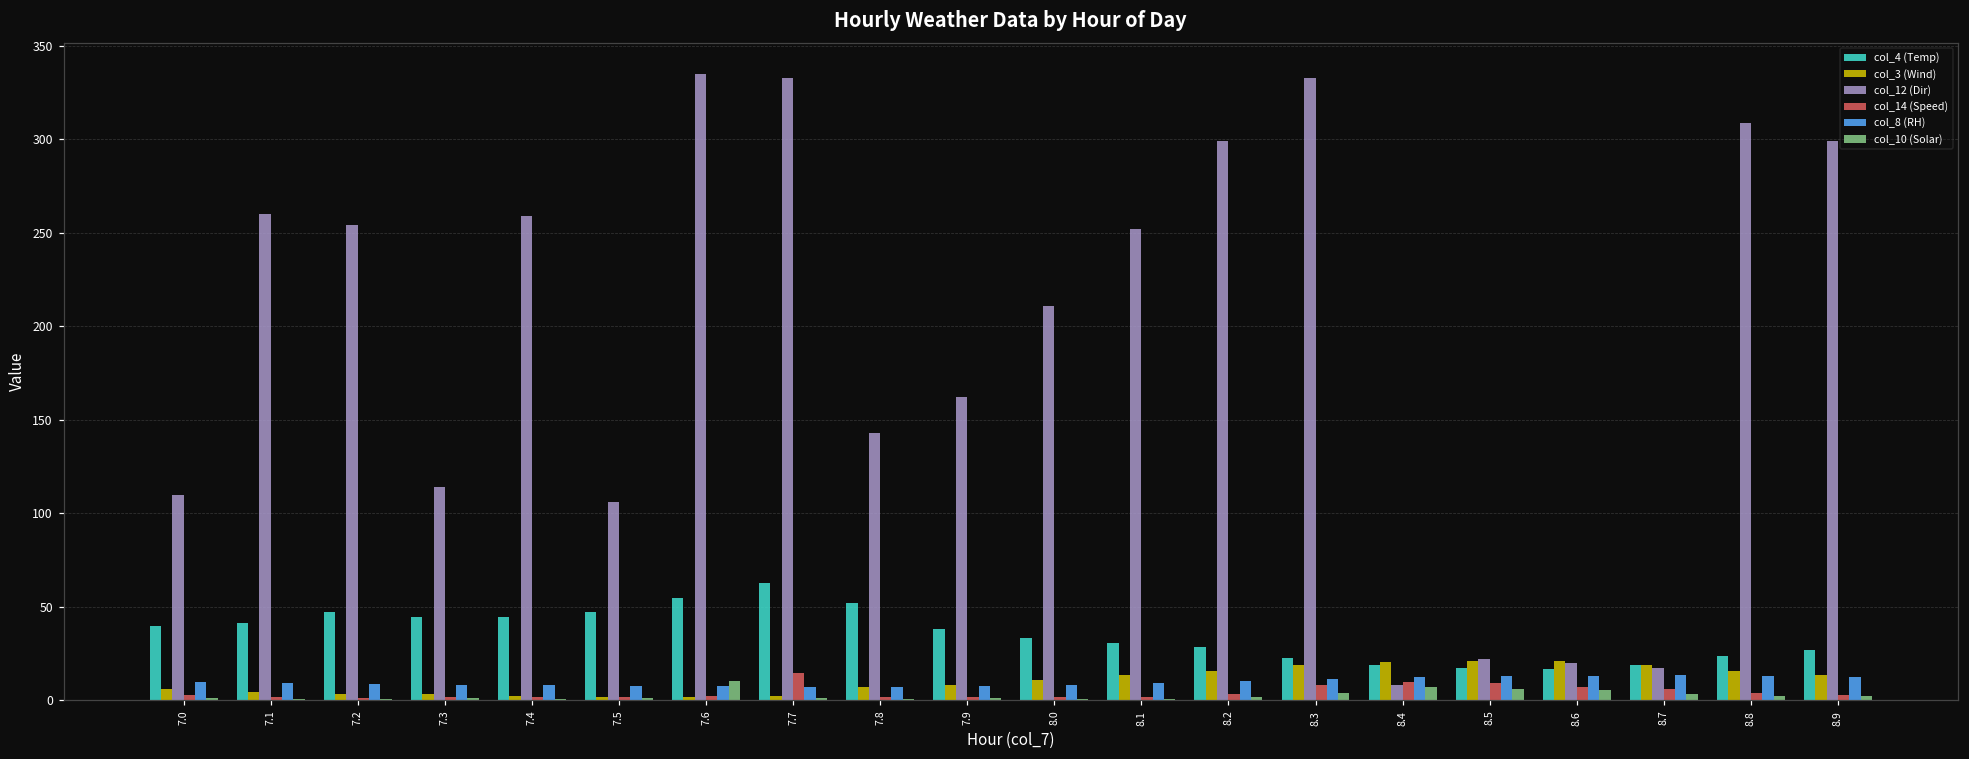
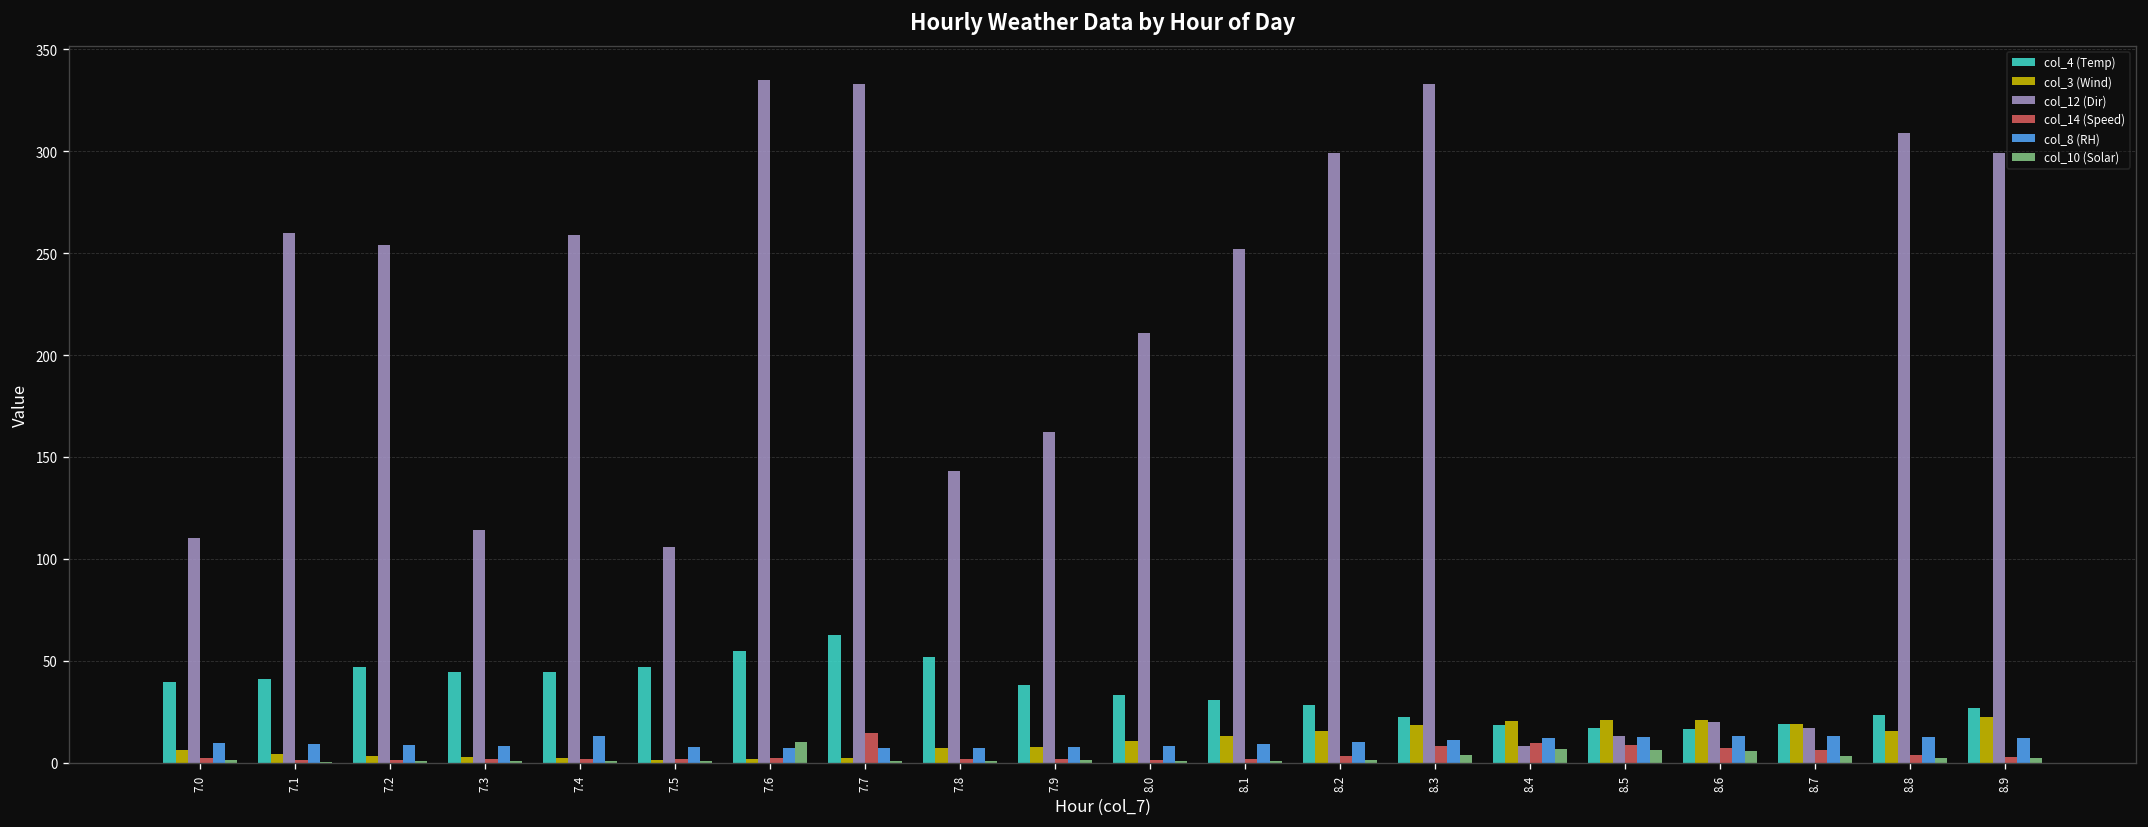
  {
    "col_4 (Temp)": {
      "7.0": 40,
      "7.1": 41,
      "7.2": 47,
      "7.3": 45,
      "7.4": 45,
      "7.5": 47,
      "7.6": 55,
      "7.7": 63,
      "7.8": 52,
      "7.9": 38,
      "8.0": 33,
      "8.1": 31,
      "8.2": 28,
      "8.3": 22,
      "8.4": 19,
      "8.5": 17,
      "8.6": 17,
      "8.7": 19,
      "8.8": 24,
      "8.9": 27
    },
    "col_3 (Wind)": {
      "7.0": 6,
      "7.1": 5,
      "7.2": 4,
      "7.3": 3,
      "7.4": 2,
      "7.6": 2,
      "7.7": 2,
      "7.8": 7,
      "7.9": 8,
      "8.0": 11,
      "8.1": 13,
      "8.2": 16,
      "8.3": 19,
      "8.4": 20,
      "8.5": 21,
      "8.6": 21,
      "8.7": 19,
      "8.8": 16,
-     "8.9": 13
+     "8.9": 23
    },
    "col_12 (Dir)": {
      "7.0": 110,
      "7.1": 260,
      "7.2": 254,
      "7.3": 114,
      "7.4": 259,
      "7.5": 106,
      "7.6": 335,
      "7.7": 333,
      "7.8": 143,
      "7.9": 162,
      "8.0": 211,
      "8.1": 252,
      "8.2": 299,
      "8.3": 333,
      "8.4": 8,
-     "8.5": 22,
+     "8.5": 13,
      "8.6": 20,
      "8.7": 17,
      "8.8": 309,
      "8.9": 299
    },
    "col_14 (Speed)": {
      "7.0": 3,
      "7.3": 2,
      "7.4": 2,
      "7.5": 2,
      "7.6": 2,
      "7.7": 14,
      "7.8": 2,
      "7.9": 2,
      "8.0": 2,
      "8.1": 2,
      "8.2": 3,
      "8.3": 8,
      "8.4": 10,
      "8.5": 9,
      "8.6": 7,
      "8.7": 6,
      "8.8": 4,
      "8.9": 3
    },
    "col_8 (RH)": {
      "7.0": 10,
      "7.1": 9,
      "7.2": 9,
      "7.3": 8,
-     "7.4": 8,
+     "7.4": 13,
      "7.5": 8,
      "7.6": 7,
      "7.7": 7,
      "7.8": 7,
      "7.9": 8,
      "8.0": 8,
      "8.1": 9,
      "8.2": 10,
      "8.3": 11,
      "8.4": 12,
      "8.5": 13,
      "8.6": 13,
      "8.7": 13,
      "8.8": 13,
      "8.9": 12
    },
    "col_10 (Solar)": {
      "7.6": 10,
      "8.3": 4,
      "8.4": 7,
      "8.5": 6,
      "8.6": 6,
      "8.7": 3,
      "8.8": 2,
      "8.9": 2
    }
  }
